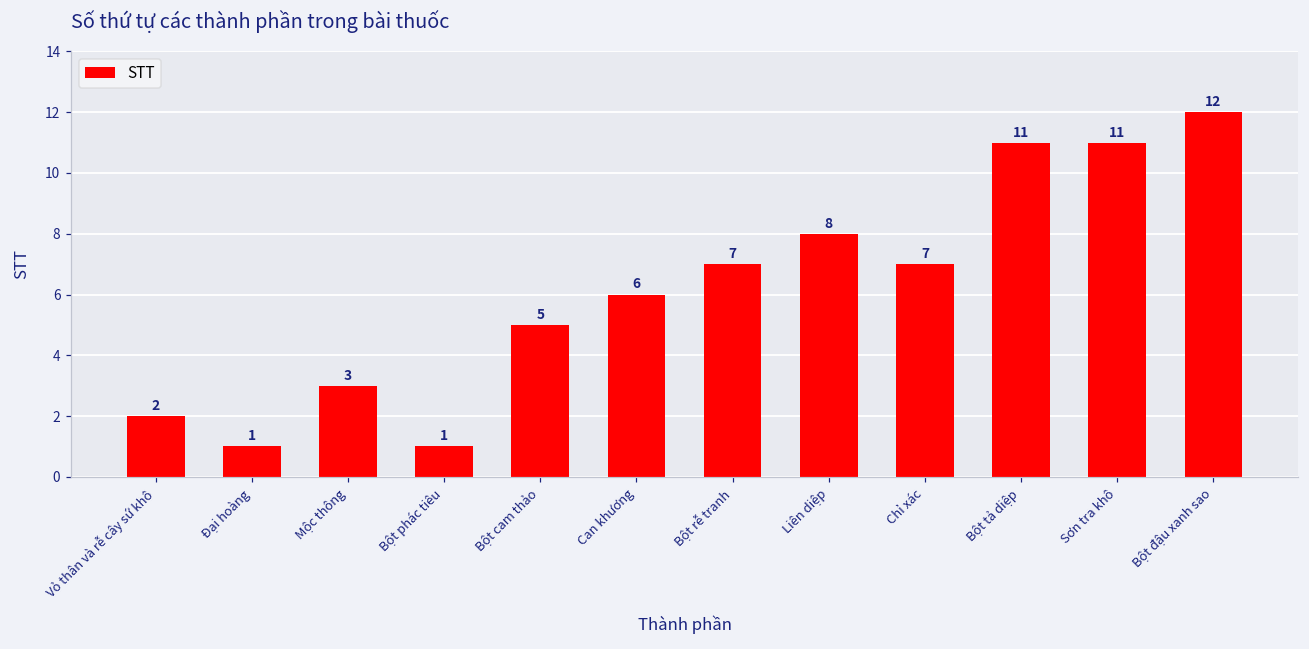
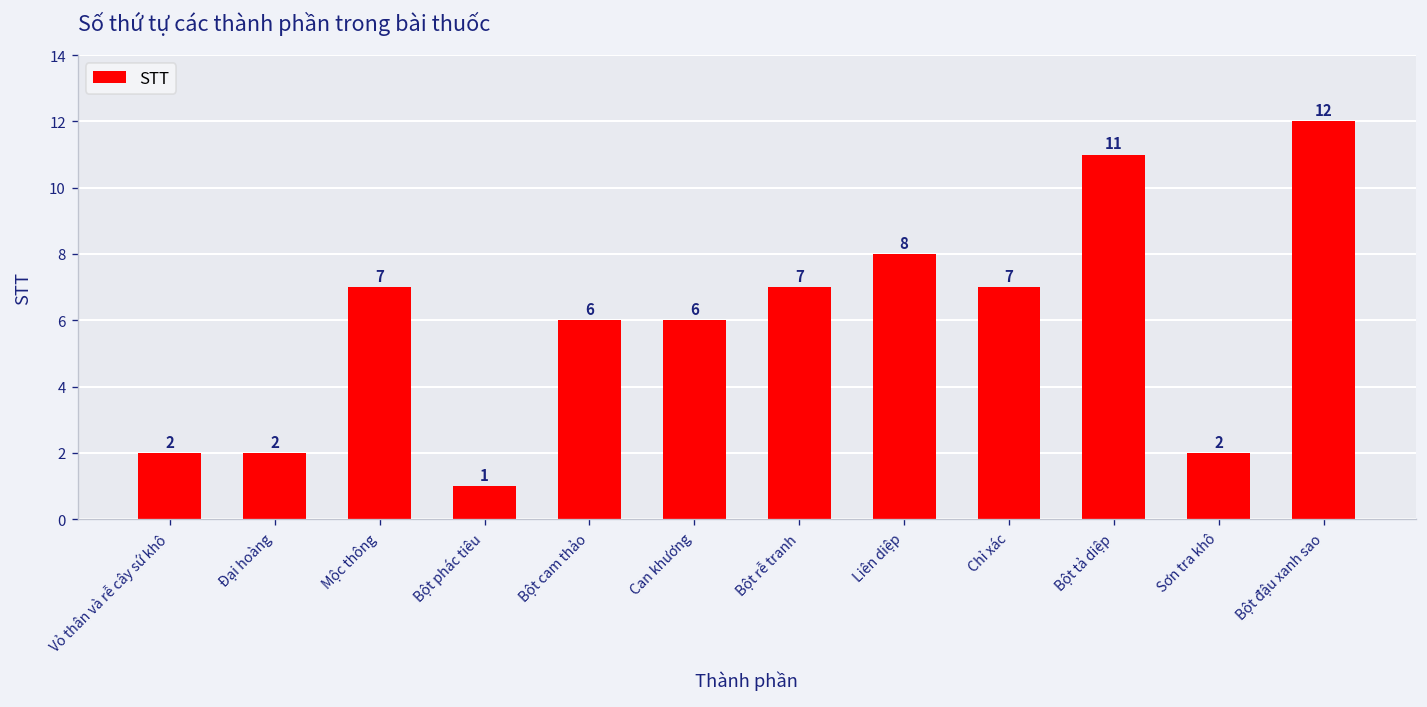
  {
    "Vỏ thân và rễ cây sứ khô": 2,
-   "Đại hoàng": 1,
-   "Mộc thông": 3,
+   "Đại hoàng": 2,
+   "Mộc thông": 7,
    "Bột phác tiêu": 1,
-   "Bột cam thảo": 5,
+   "Bột cam thảo": 6,
    "Can khương": 6,
    "Bột rễ tranh": 7,
    "Liên diệp": 8,
    "Chỉ xác": 7,
    "Bột tả diệp": 11,
-   "Sơn tra khô": 11,
+   "Sơn tra khô": 2,
    "Bột đậu xanh sao": 12
  }
